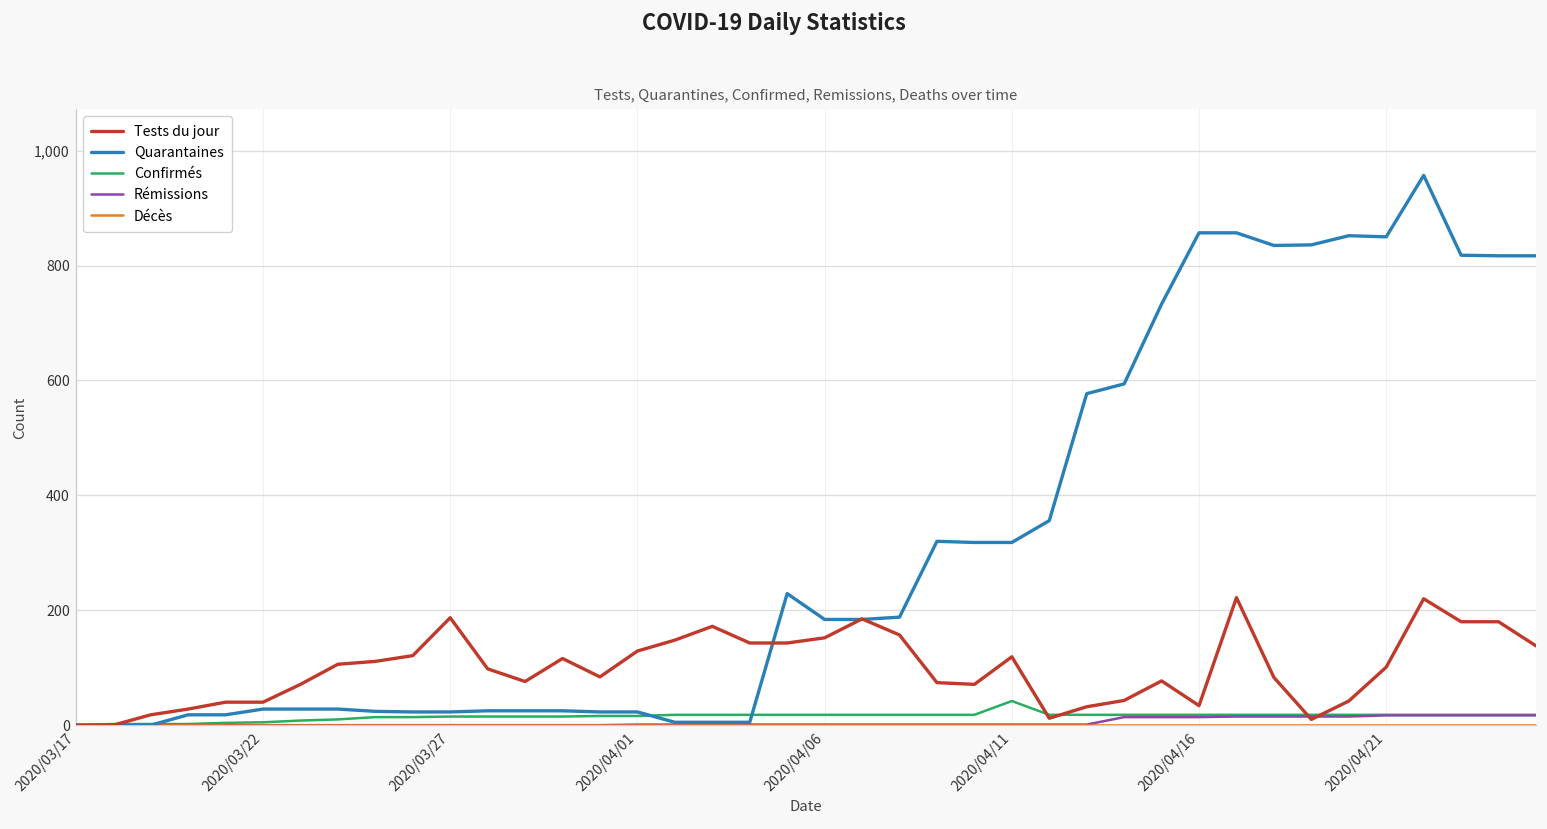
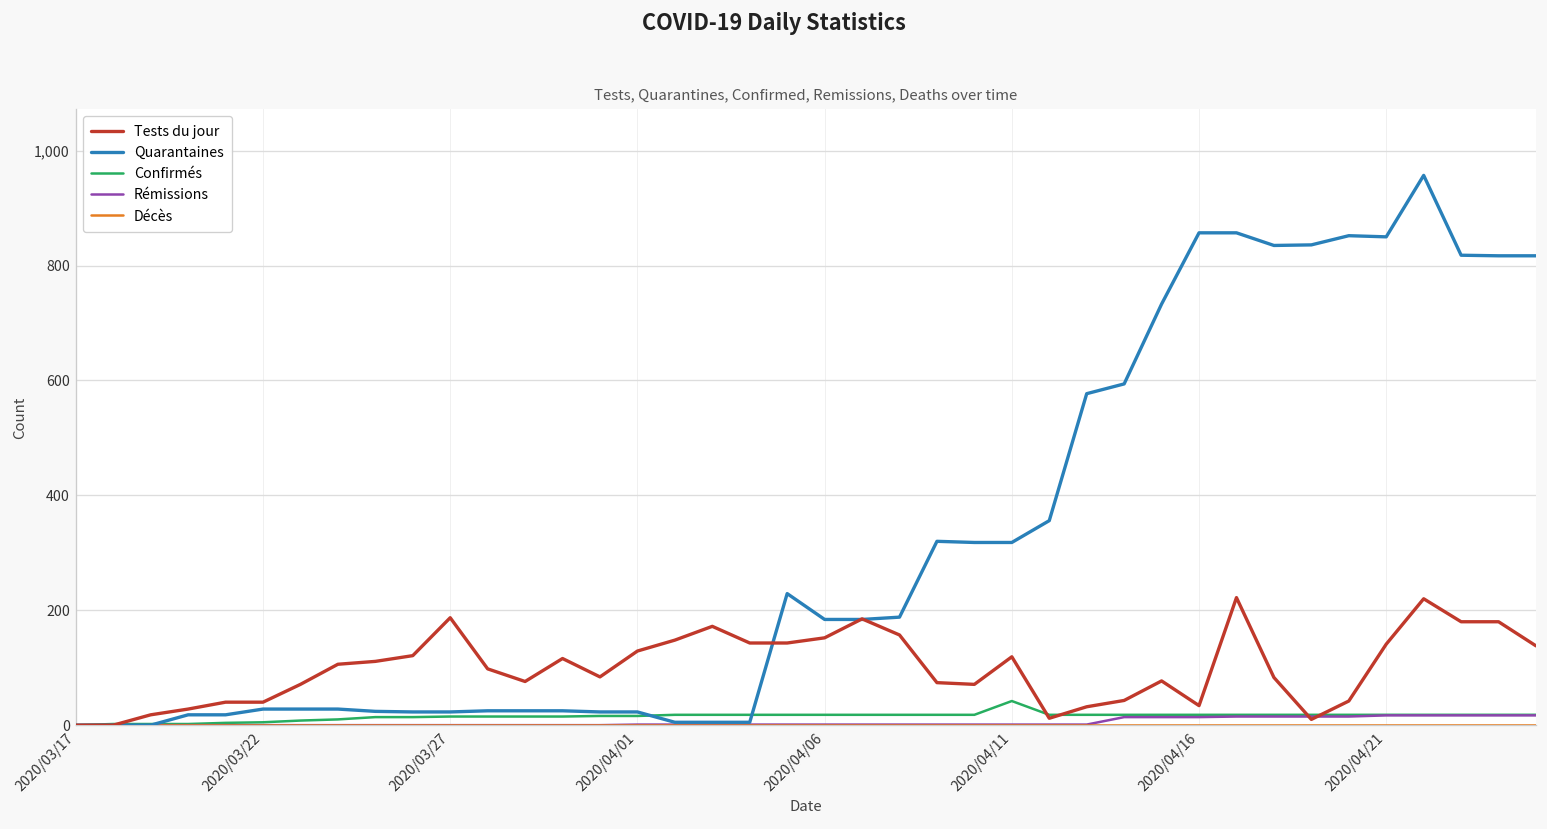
  {
    "Tests du jour": {
      "2020/03/22": 40,
      "2020/03/27": 190,
      "2020/04/01": 130,
      "2020/04/06": 150,
      "2020/04/11": 120,
      "2020/04/16": 30,
-     "2020/04/21": 100
+     "2020/04/21": 140
    },
    "Quarantaines": {
      "2020/03/22": 30,
      "2020/03/27": 20,
      "2020/04/01": 20,
      "2020/04/06": 180,
      "2020/04/11": 320,
      "2020/04/16": 860,
      "2020/04/21": 850
    },
    "Confirmés": {
      "2020/03/27": 20,
      "2020/04/01": 20,
      "2020/04/06": 20,
      "2020/04/11": 40
    },
    "Décès": {
      "2020/04/16": 0,
      "2020/04/21": 0
    }
  }
